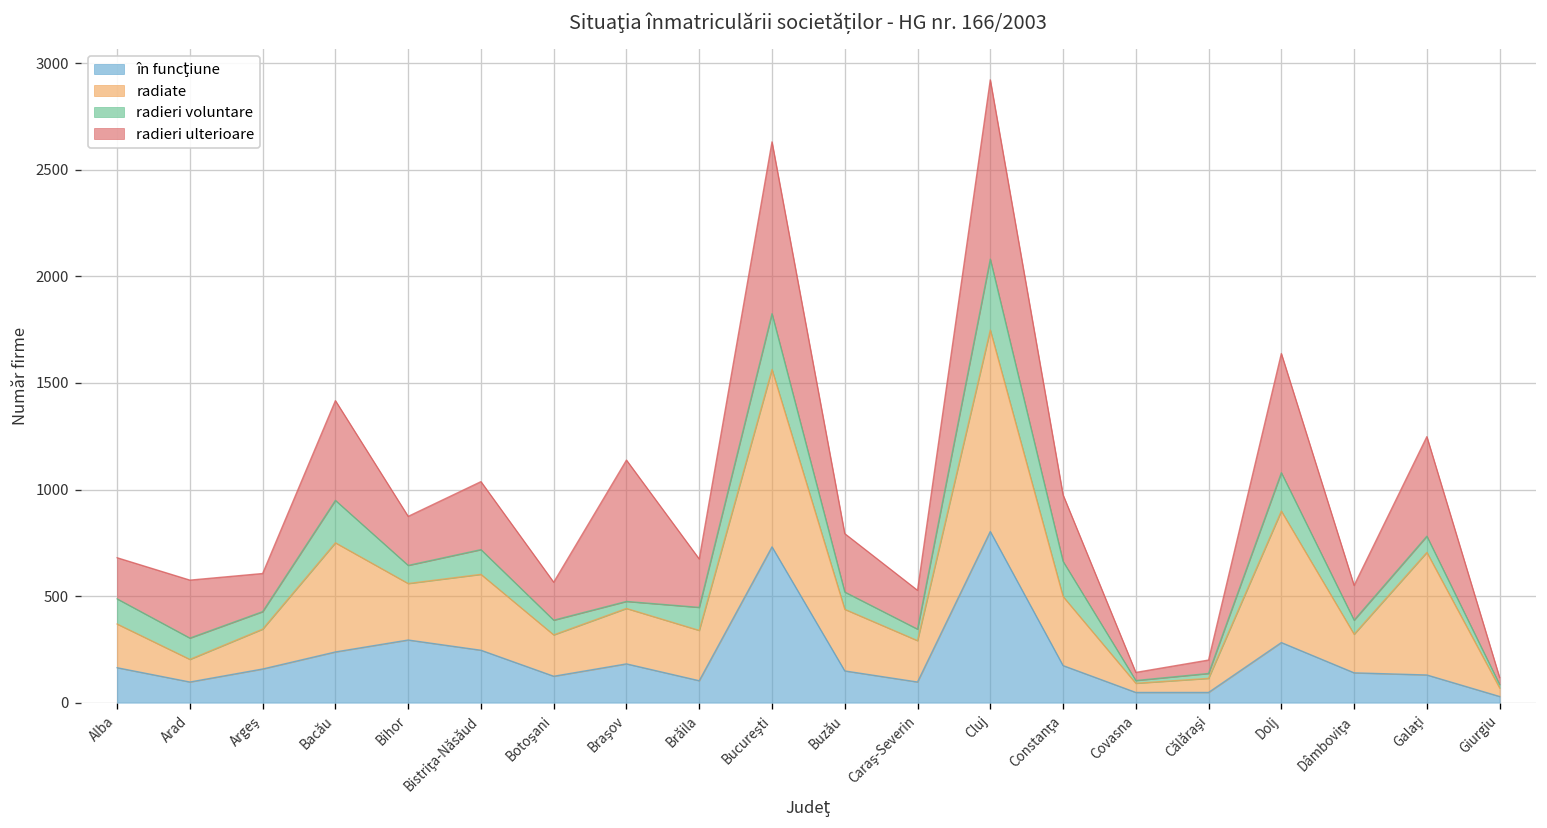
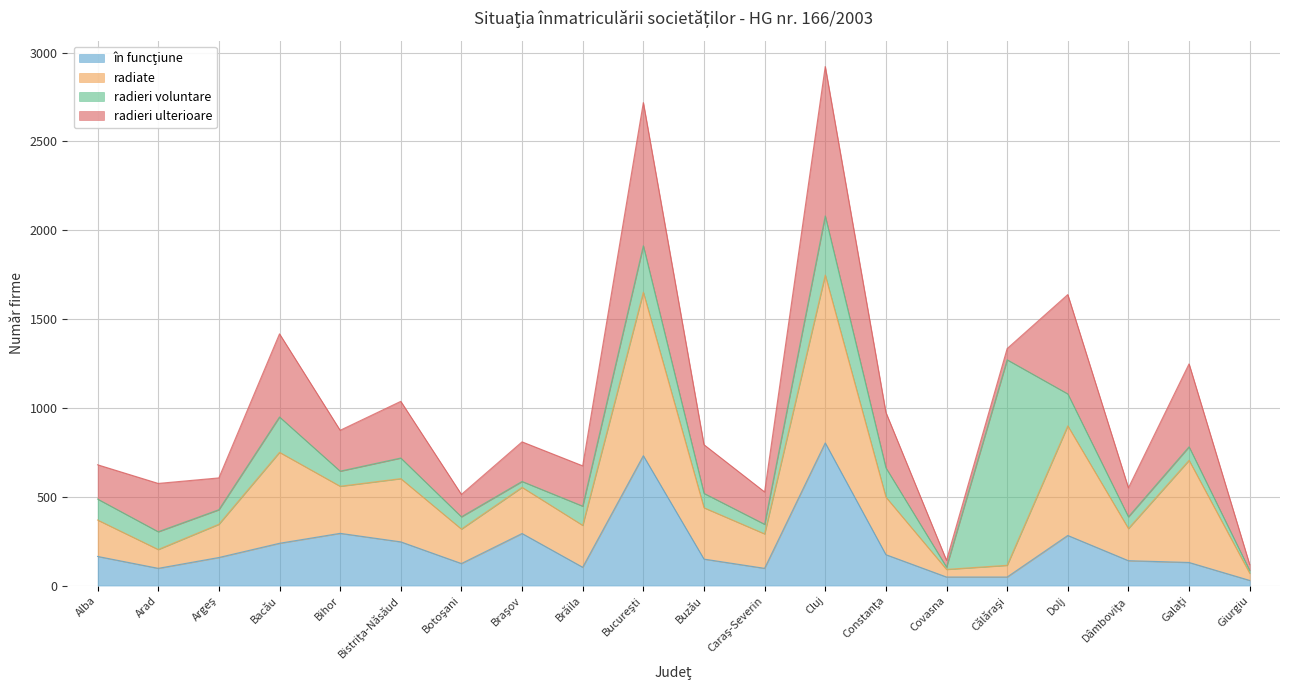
  {
    "în funcţiune": {
      "Alba": 160,
      "Arad": 100,
      "Argeş": 160,
      "Bacău": 240,
      "Bihor": 290,
      "Bistriţa-Năsăud": 250,
      "Botoşani": 120,
-     "Braşov": 180,
+     "Braşov": 290,
      "Brăila": 100,
      "Bucureşti": 730,
      "Buzău": 150,
      "Caraş-Severin": 100,
      "Cluj": 800,
      "Constanţa": 170,
      "Covasna": 50,
      "Călăraşi": 50,
      "Dolj": 280,
      "Dâmboviţa": 140,
      "Galaţi": 130,
      "Giurgiu": 30
    },
    "radiate": {
      "Alba": 210,
      "Arad": 110,
      "Argeş": 190,
      "Bacău": 510,
      "Bihor": 270,
      "Bistriţa-Năsăud": 360,
      "Botoşani": 190,
      "Braşov": 260,
      "Brăila": 240,
-     "Bucureşti": 830,
+     "Bucureşti": 920,
      "Buzău": 290,
      "Caraş-Severin": 190,
      "Cluj": 950,
      "Constanţa": 320,
      "Călăraşi": 70,
      "Dolj": 620,
      "Dâmboviţa": 180,
      "Galaţi": 580,
      "Giurgiu": 40
    },
    "radieri voluntare": {
      "Alba": 120,
      "Arad": 100,
      "Argeş": 80,
      "Bacău": 200,
      "Bihor": 90,
      "Bistriţa-Năsăud": 120,
      "Botoşani": 70,
      "Braşov": 30,
      "Brăila": 110,
      "Bucureşti": 260,
      "Buzău": 80,
      "Caraş-Severin": 50,
      "Cluj": 330,
      "Constanţa": 170,
-     "Călăraşi": 20,
+     "Călăraşi": 1160,
      "Dolj": 180,
      "Dâmboviţa": 70,
      "Galaţi": 80,
      "Giurgiu": 20
    },
    "radieri ulterioare": {
      "Alba": 190,
      "Arad": 270,
      "Argeş": 180,
      "Bacău": 470,
      "Bihor": 230,
      "Bistriţa-Năsăud": 320,
-     "Botoşani": 180,
-     "Braşov": 660,
+     "Botoşani": 130,
+     "Braşov": 220,
      "Brăila": 230,
      "Bucureşti": 810,
      "Buzău": 270,
      "Caraş-Severin": 180,
      "Cluj": 840,
      "Constanţa": 310,
      "Covasna": 40,
      "Călăraşi": 60,
      "Dolj": 560,
      "Dâmboviţa": 160,
      "Galaţi": 470,
      "Giurgiu": 30
    }
  }
